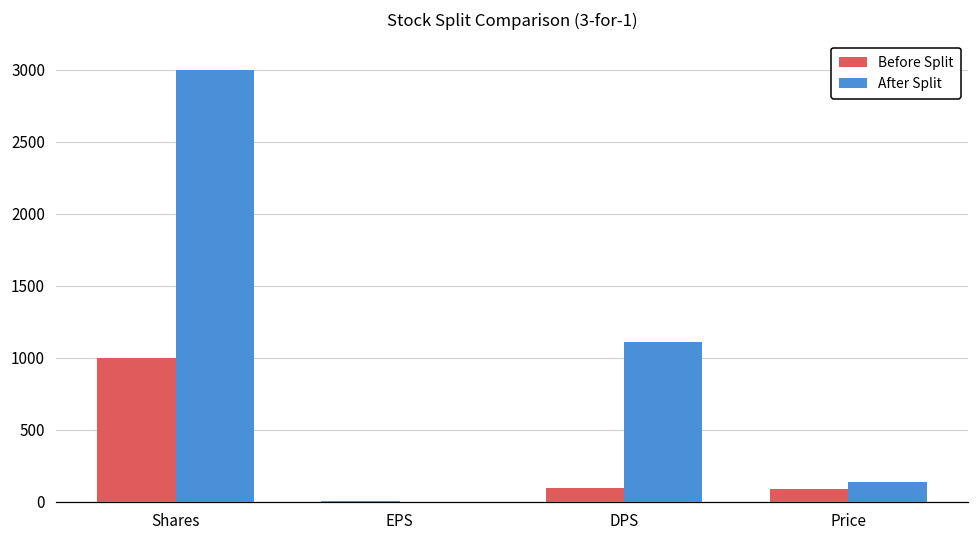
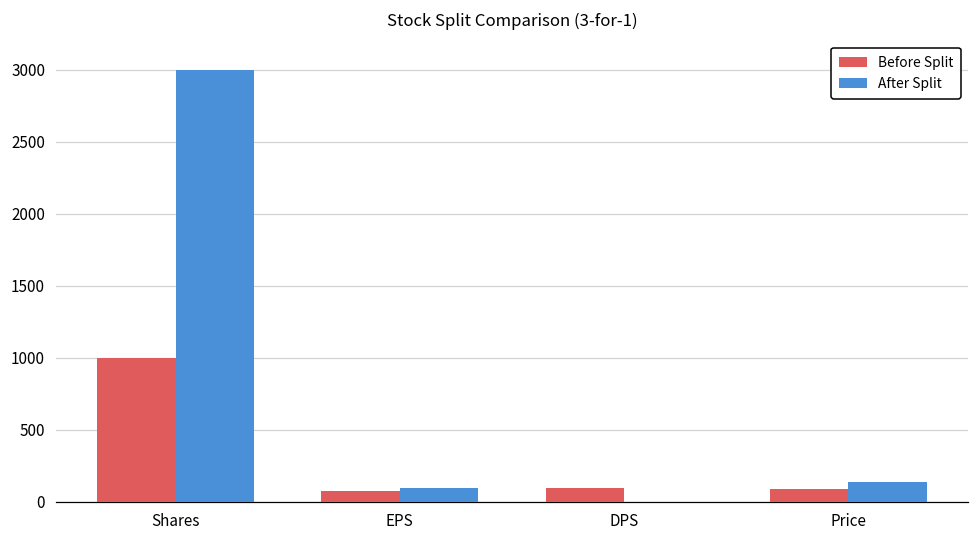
  {
    "Before Split": {
      "Shares": 1000,
-     "EPS": 10,
+     "EPS": 80,
      "DPS": 100,
      "Price": 90
    },
    "After Split": {
      "Shares": 3000,
-     "EPS": 0,
-     "DPS": 1110,
+     "EPS": 100,
+     "DPS": 0,
      "Price": 140
    }
  }
